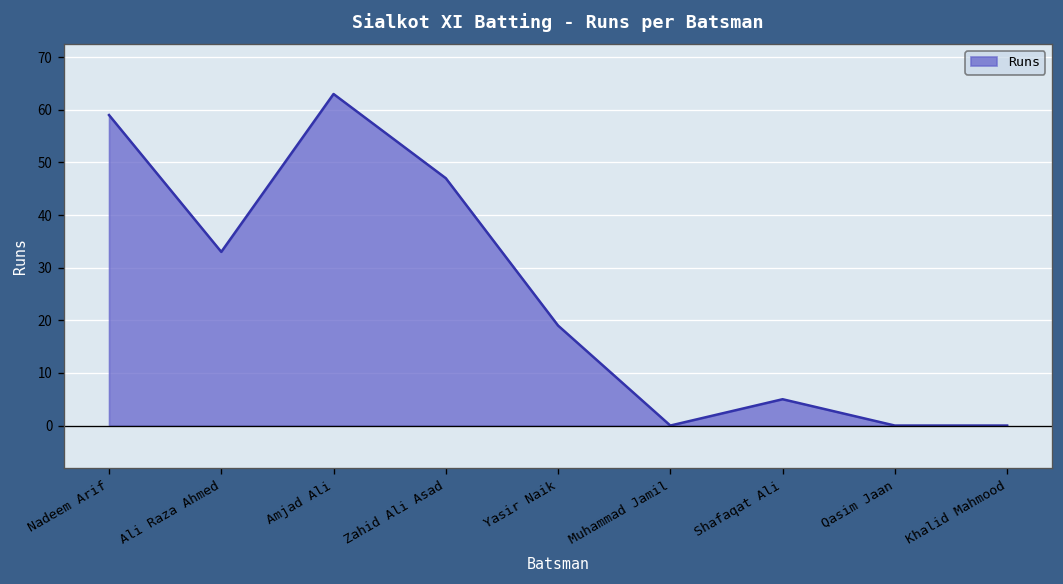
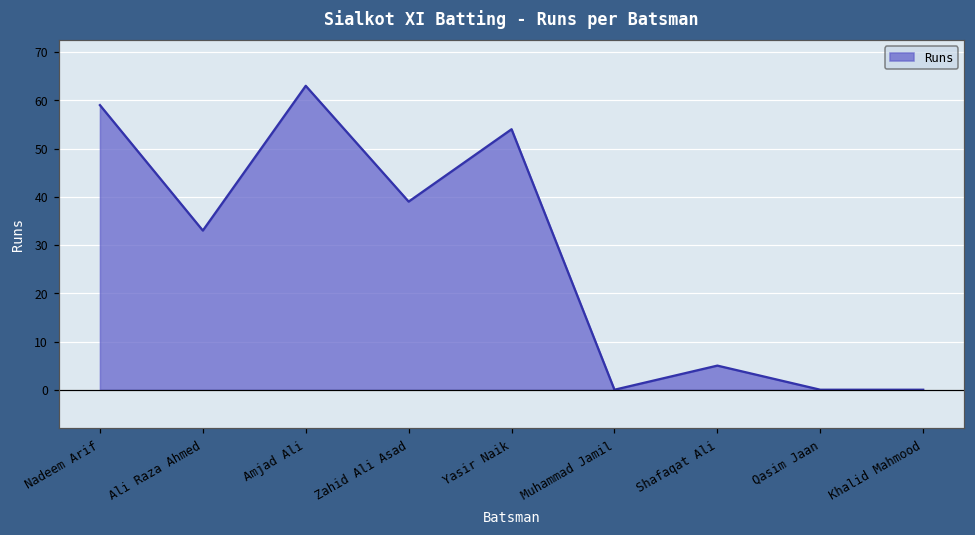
  {
    "Nadeem Arif": 59,
    "Ali Raza Ahmed": 33,
    "Amjad Ali": 63,
-   "Zahid Ali Asad": 47,
-   "Yasir Naik": 19,
+   "Zahid Ali Asad": 39,
+   "Yasir Naik": 54,
    "Muhammad Jamil": 0,
    "Shafaqat Ali": 5,
    "Qasim Jaan": 0,
    "Khalid Mahmood": 0
  }
